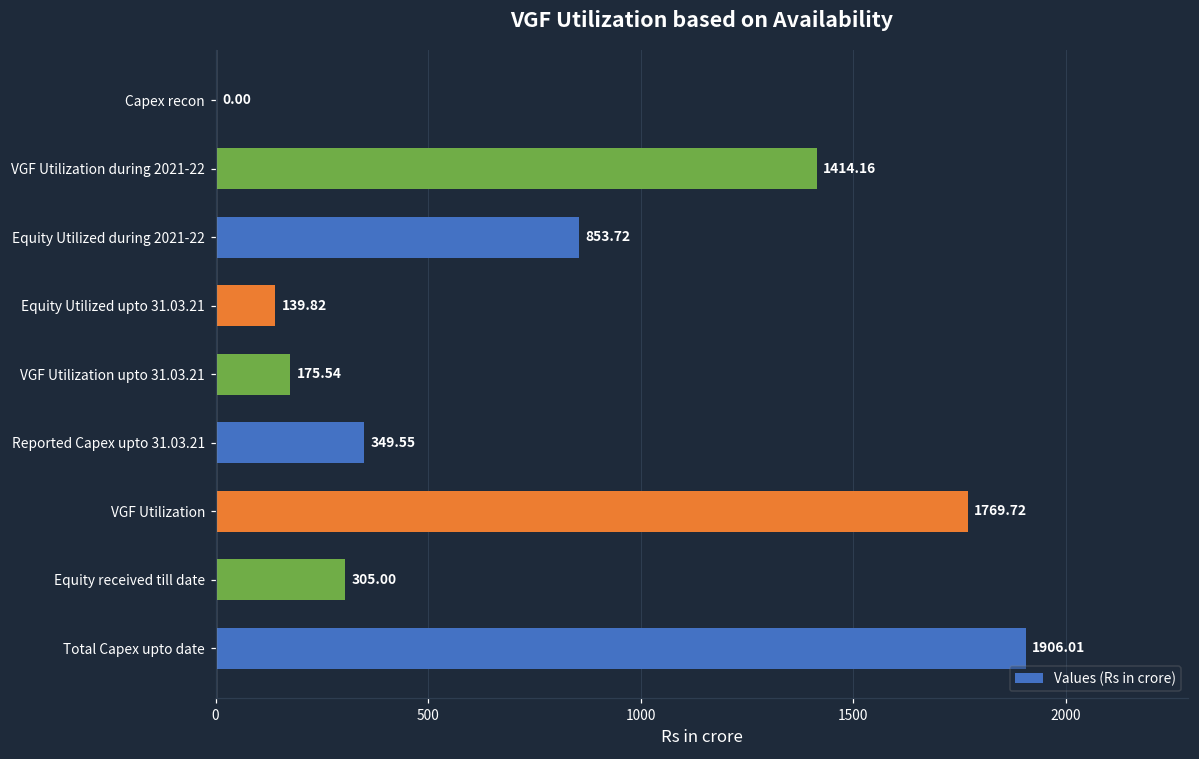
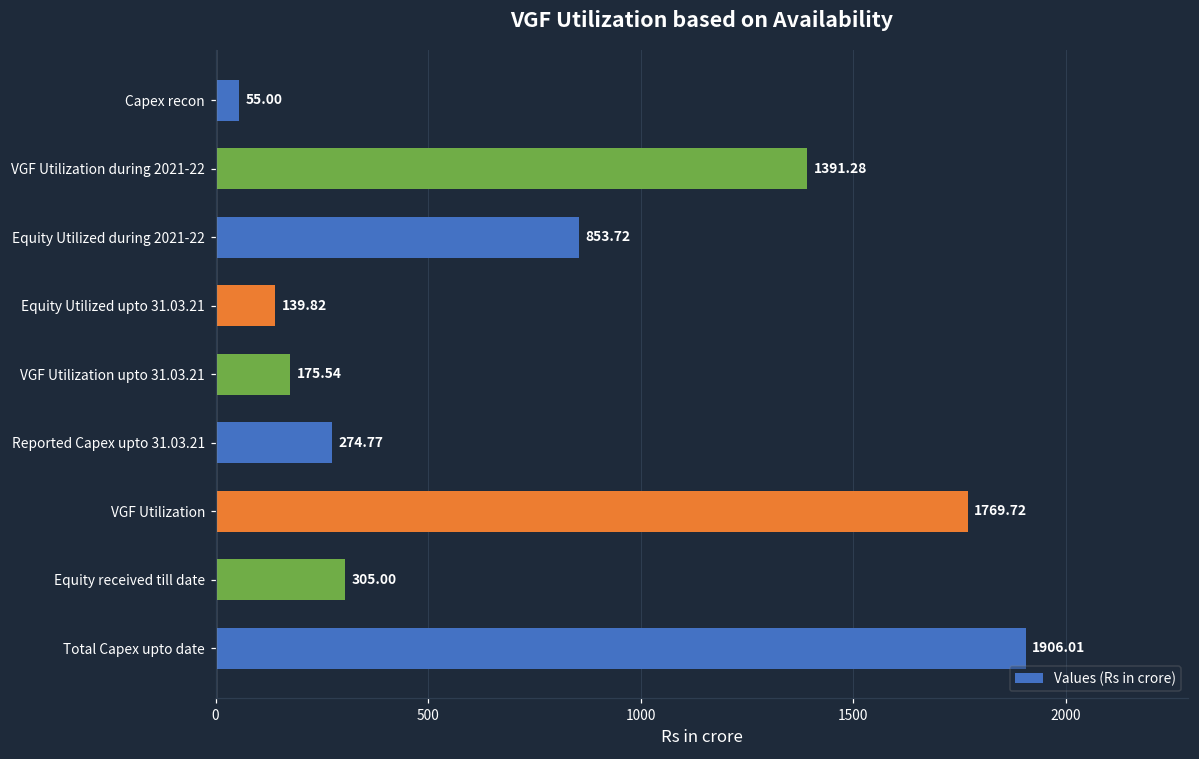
  {
-   "Capex recon": 0.00,
-   "VGF Utilization during 2021-22": 1414.16,
+   "Capex recon": 55.00,
+   "VGF Utilization during 2021-22": 1391.28,
    "Equity Utilized during 2021-22": 853.72,
    "Equity Utilized upto 31.03.21": 139.82,
    "VGF Utilization upto 31.03.21": 175.54,
-   "Reported Capex upto 31.03.21": 349.55,
+   "Reported Capex upto 31.03.21": 274.77,
    "VGF Utilization": 1769.72,
    "Equity received till date": 305.00,
    "Total Capex upto date": 1906.01
  }
